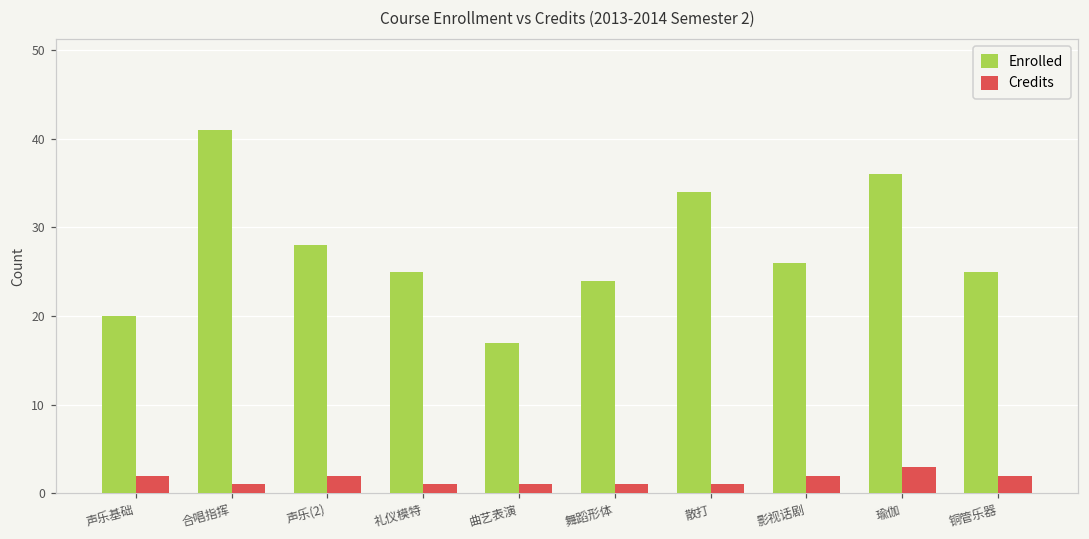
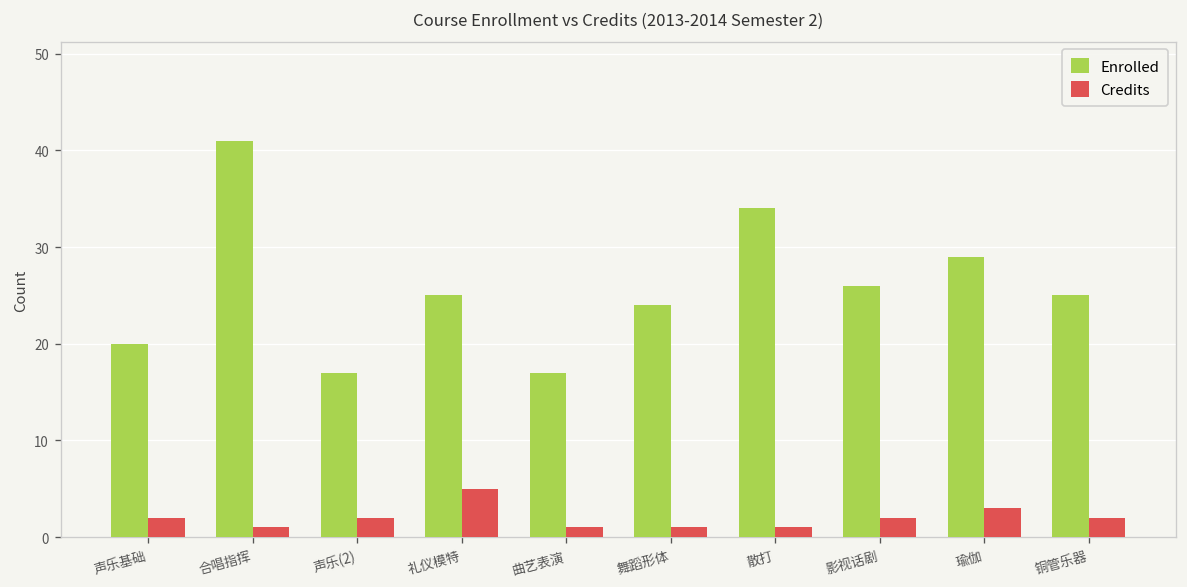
  {
    "Enrolled": {
      "声乐基础": 20,
      "合唱指挥": 41,
-     "声乐(2)": 28,
+     "声乐(2)": 17,
      "礼仪模特": 25,
      "曲艺表演": 17,
      "舞蹈形体": 24,
      "散打": 34,
      "影视话剧": 26,
-     "瑜伽": 36,
+     "瑜伽": 29,
      "铜管乐器": 25
    },
    "Credits": {
      "声乐基础": 2,
      "合唱指挥": 1,
      "声乐(2)": 2,
-     "礼仪模特": 1,
+     "礼仪模特": 5,
      "曲艺表演": 1,
      "舞蹈形体": 1,
      "散打": 1,
      "影视话剧": 2,
      "瑜伽": 3,
      "铜管乐器": 2
    }
  }
